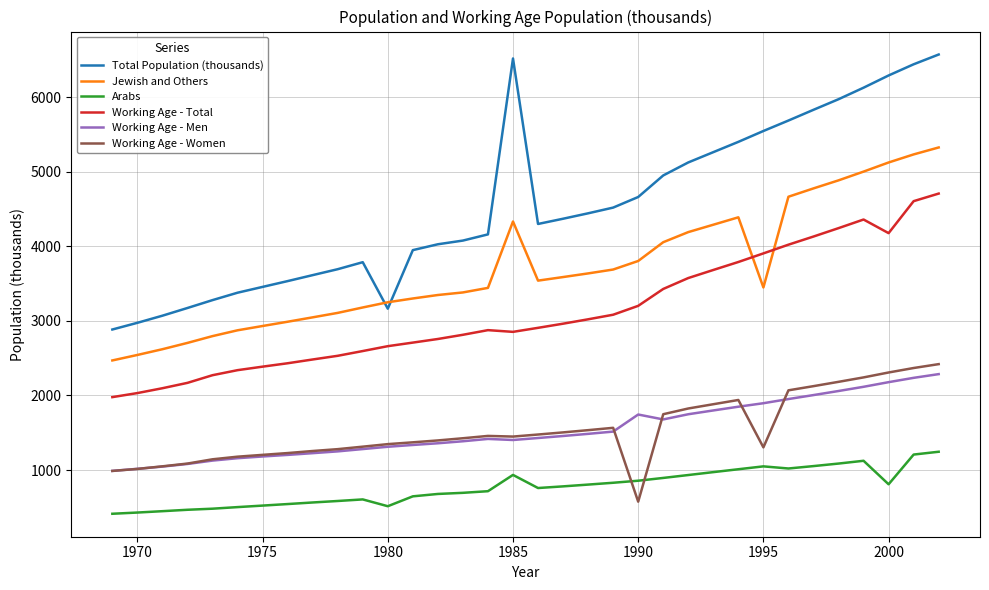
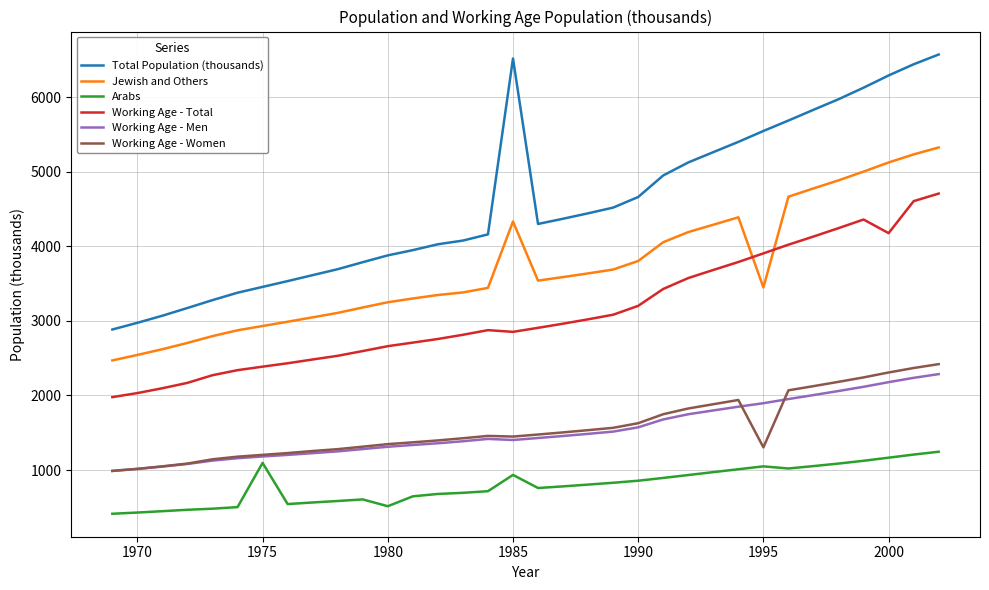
  {
    "Total Population (thousands)": {
      "1970": 3000,
      "1975": 3500,
-     "1980": 3200,
+     "1980": 3900,
      "1985": 6500,
      "1990": 4700,
      "1995": 5500,
      "2000": 6300
    },
    "Jewish and Others": {
      "1970": 2500,
      "1975": 2900,
      "1980": 3200,
      "1985": 4300,
      "1990": 3800,
      "1995": 3400,
      "2000": 5100
    },
    "Arabs": {
      "1970": 400,
-     "1975": 500,
+     "1975": 1100,
      "1980": 500,
      "1985": 900,
      "1990": 900,
      "1995": 1000,
-     "2000": 800
+     "2000": 1200
    },
    "Working Age - Total": {
      "1970": 2000,
      "1975": 2400,
      "1980": 2700,
      "1985": 2900,
      "1990": 3200,
      "1995": 3900,
      "2000": 4200
    },
    "Working Age - Men": {
      "1980": 1300,
      "1985": 1400,
-     "1990": 1700,
+     "1990": 1600,
      "1995": 1900,
      "2000": 2200
    },
    "Working Age - Women": {
      "1980": 1300,
      "1985": 1400,
-     "1990": 600,
+     "1990": 1600,
      "1995": 1300,
      "2000": 2300
    }
  }
